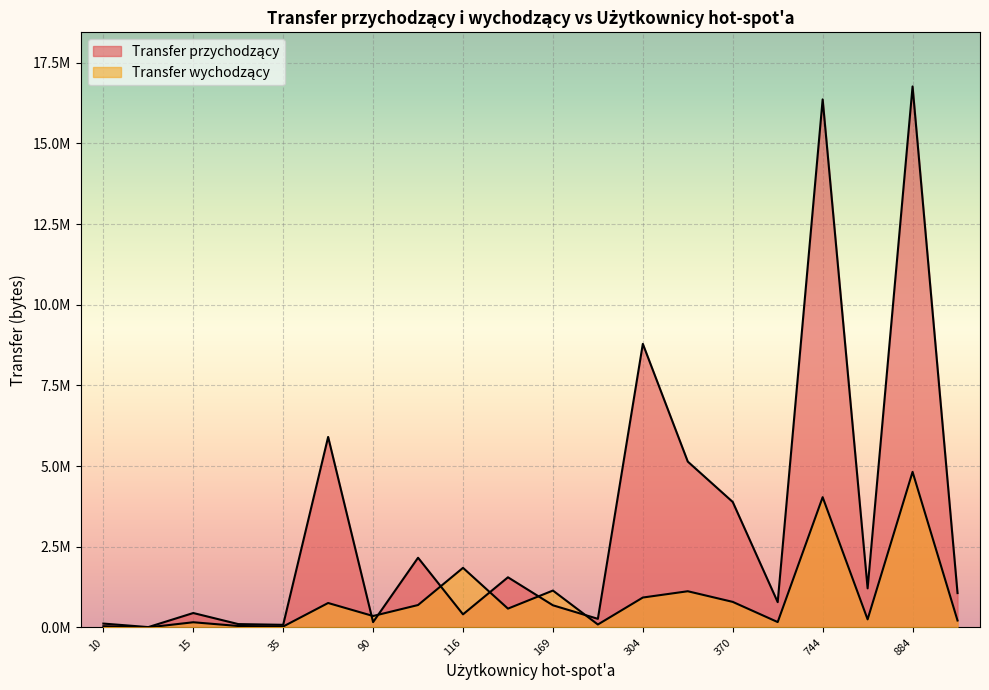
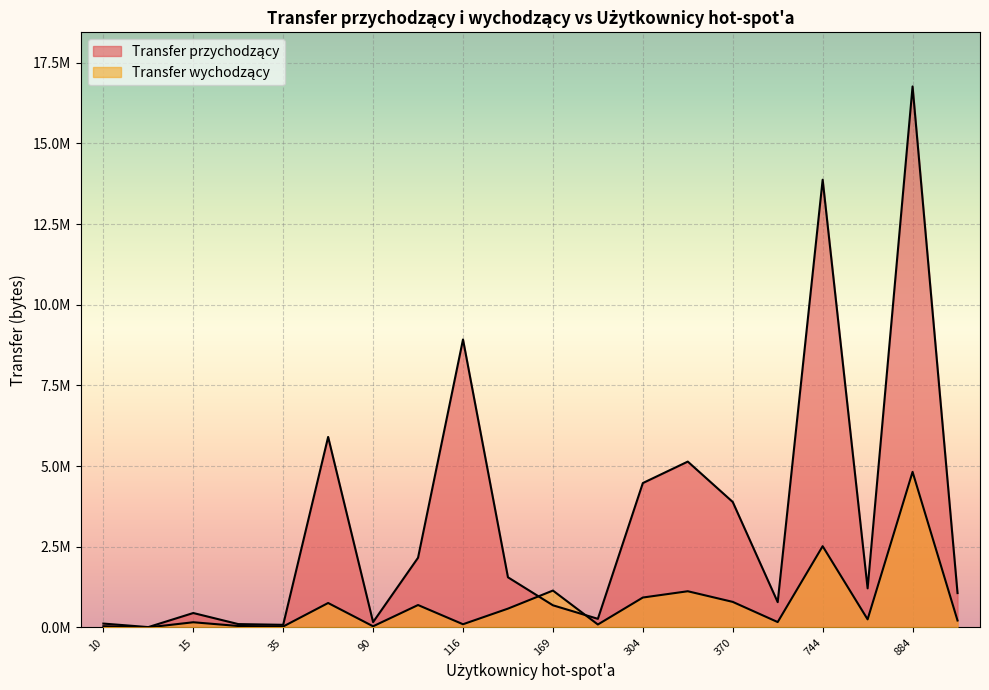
  {
    "Transfer przychodzący": {
      "10": 100000,
      "90": 200000,
-     "116": 400000,
+     "116": 8900000,
      "169": 700000,
-     "304": 8800000,
+     "304": 4500000,
      "370": 3900000,
-     "744": 16400000,
+     "744": 13900000,
      "884": 16800000
    },
    "Transfer wychodzący": {
      "10": 0,
-     "90": 400000,
-     "116": 1800000,
+     "90": 0,
+     "116": 100000,
      "169": 1100000,
      "304": 900000,
      "370": 800000,
-     "744": 4000000,
+     "744": 2500000,
      "884": 4800000
    }
  }
